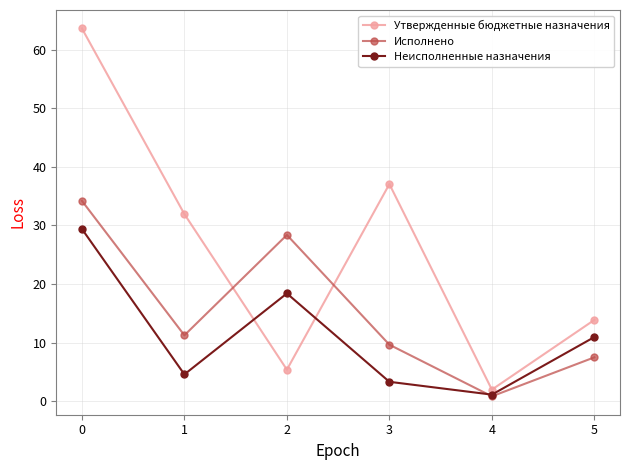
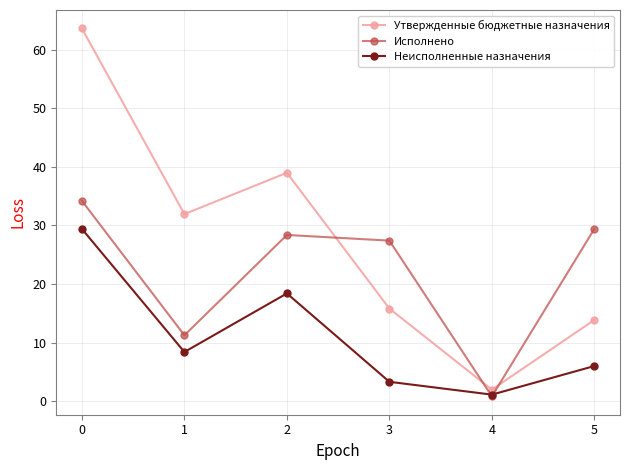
  {
    "Утвержденные бюджетные назначения": {
      "0": 64,
      "1": 32,
-     "2": 5,
-     "3": 37,
+     "2": 39,
+     "3": 16,
      "4": 2,
      "5": 14
    },
    "Исполнено": {
      "0": 34,
      "1": 11,
      "2": 28,
-     "3": 10,
-     "5": 8
+     "3": 27,
+     "5": 29
    },
    "Неисполненные назначения": {
      "0": 29,
-     "1": 5,
+     "1": 8,
      "2": 18,
      "3": 3,
-     "5": 11
+     "5": 6
    }
  }
